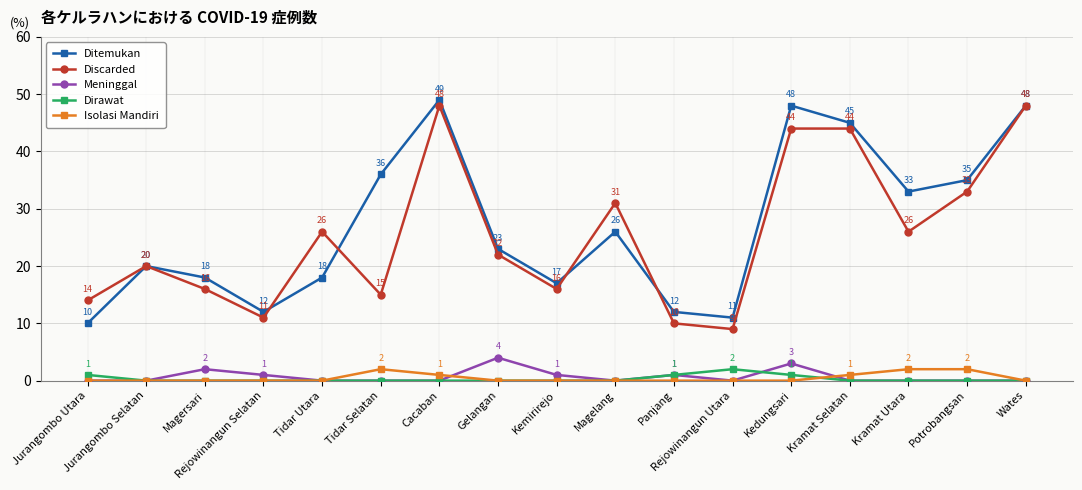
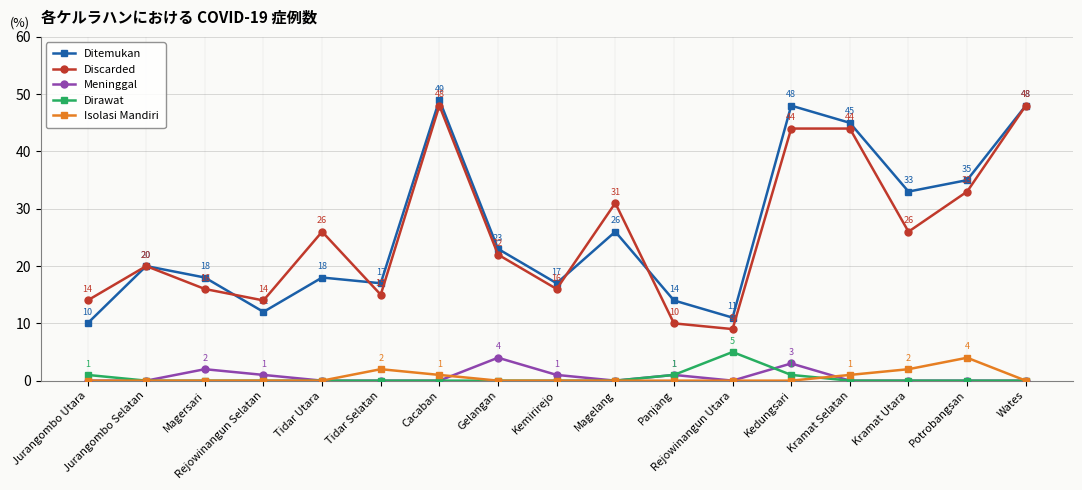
  {
    "Ditemukan": {
      "Jurangombo Utara": 10,
      "Magersari": 18,
      "Tidar Utara": 18,
-     "Tidar Selatan": 36,
+     "Tidar Selatan": 17,
      "Magelang": 26,
-     "Panjang": 12,
+     "Panjang": 14,
      "Rejowinangun Utara": 11,
      "Kedungsari": 48,
      "Kramat Utara": 33,
      "Potrobangsan": 35
    },
    "Discarded": {
      "Jurangombo Utara": 14,
-     "Rejowinangun Selatan": 11,
+     "Rejowinangun Selatan": 14,
      "Tidar Utara": 26,
      "Tidar Selatan": 15,
      "Magelang": 31,
      "Kedungsari": 44,
      "Kramat Utara": 26
    },
    "Meninggal": {
      "Magersari": 2,
      "Rejowinangun Selatan": 1,
      "Gelangan": 4,
      "Kemirirejo": 1,
      "Kedungsari": 3
    },
    "Dirawat": {
      "Jurangombo Utara": 1,
-     "Rejowinangun Utara": 2
+     "Rejowinangun Utara": 5
    },
    "Isolasi Mandiri": {
      "Tidar Selatan": 2,
      "Cacaban": 1,
      "Kramat Selatan": 1,
      "Kramat Utara": 2,
-     "Potrobangsan": 2
+     "Potrobangsan": 4
    }
  }
